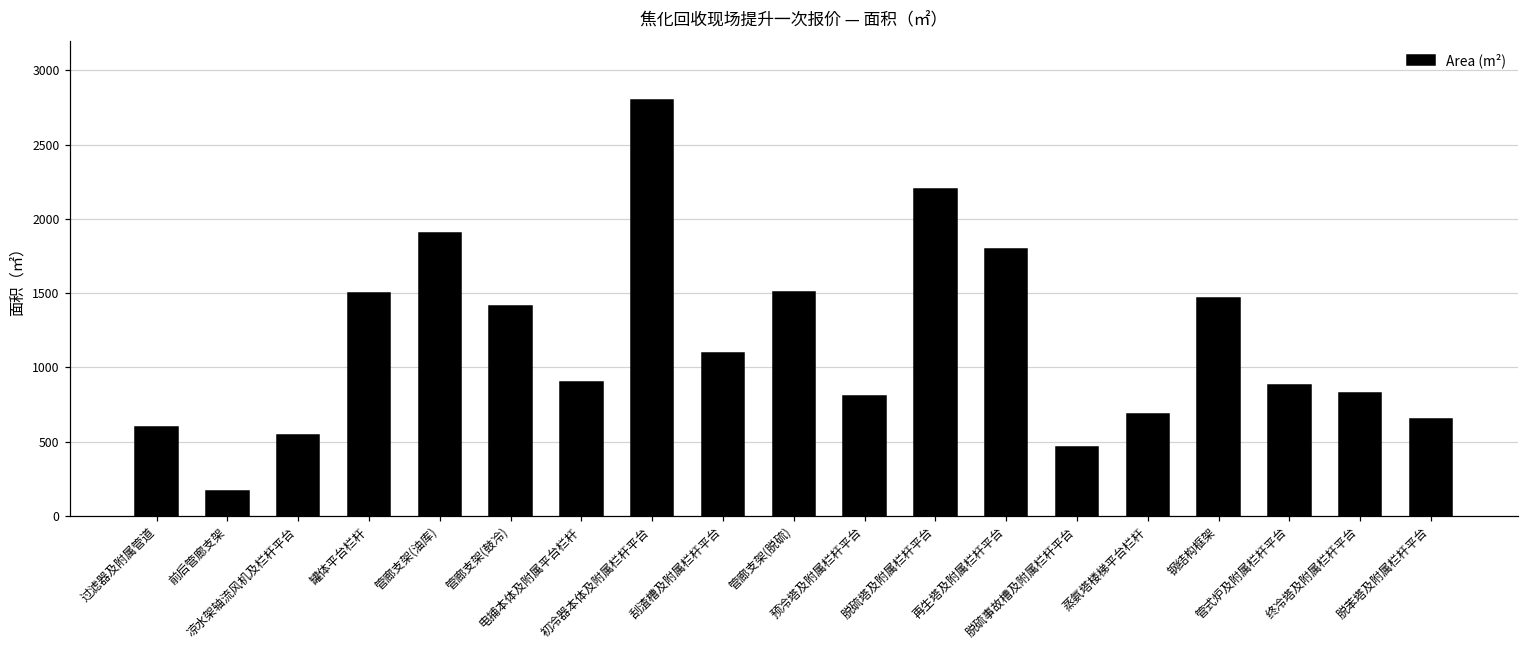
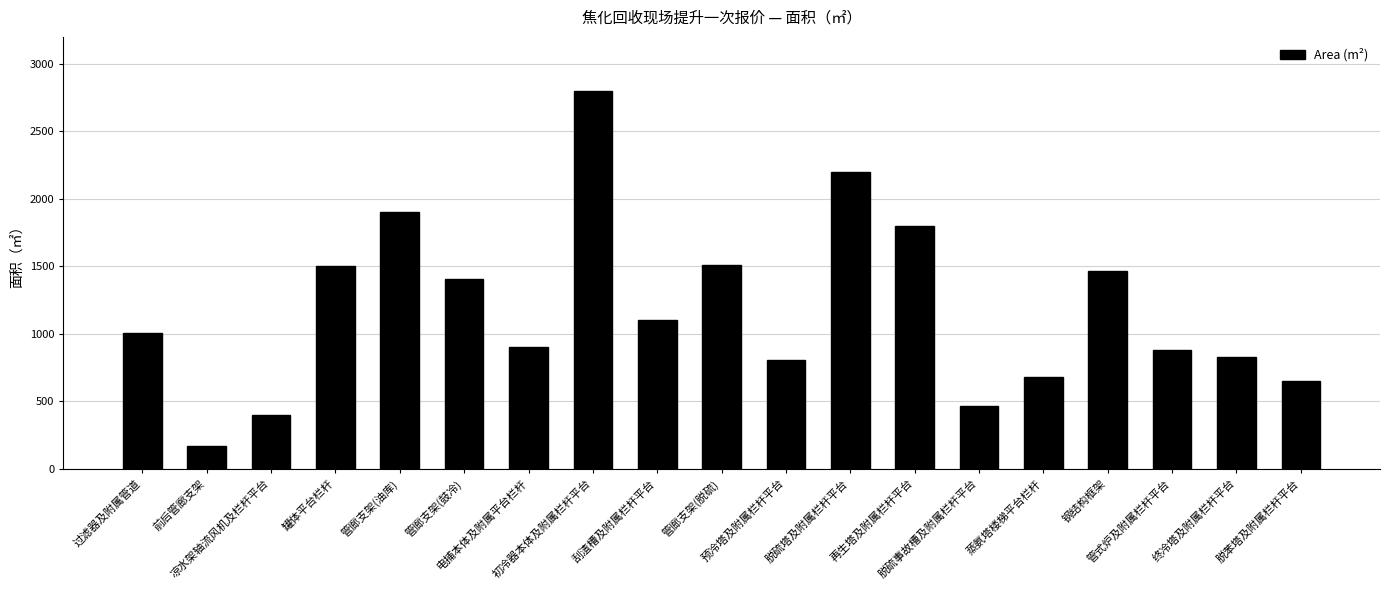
  {
-   "过滤器及附属管道": 600,
+   "过滤器及附属管道": 1010,
    "前后管廊支架": 170,
-   "凉水架轴流风机及栏杆平台": 540,
+   "凉水架轴流风机及栏杆平台": 400,
    "罐体平台栏杆": 1500,
    "管廊支架(油库)": 1910,
    "管廊支架(鼓冷)": 1410,
    "电捕本体及附属平台栏杆": 900,
    "初冷器本体及附属栏杆平台": 2800,
    "刮渣槽及附属栏杆平台": 1100,
    "管廊支架(脱硫)": 1510,
    "预冷塔及附属栏杆平台": 800,
    "脱硫塔及附属栏杆平台": 2200,
    "再生塔及附属栏杆平台": 1800,
    "脱硫事故槽及附属栏杆平台": 460,
    "蒸氨塔楼梯平台栏杆": 690,
    "钢结构框架": 1470,
    "管式炉及附属栏杆平台": 880,
    "终冷塔及附属栏杆平台": 830,
    "脱苯塔及附属栏杆平台": 650
  }
